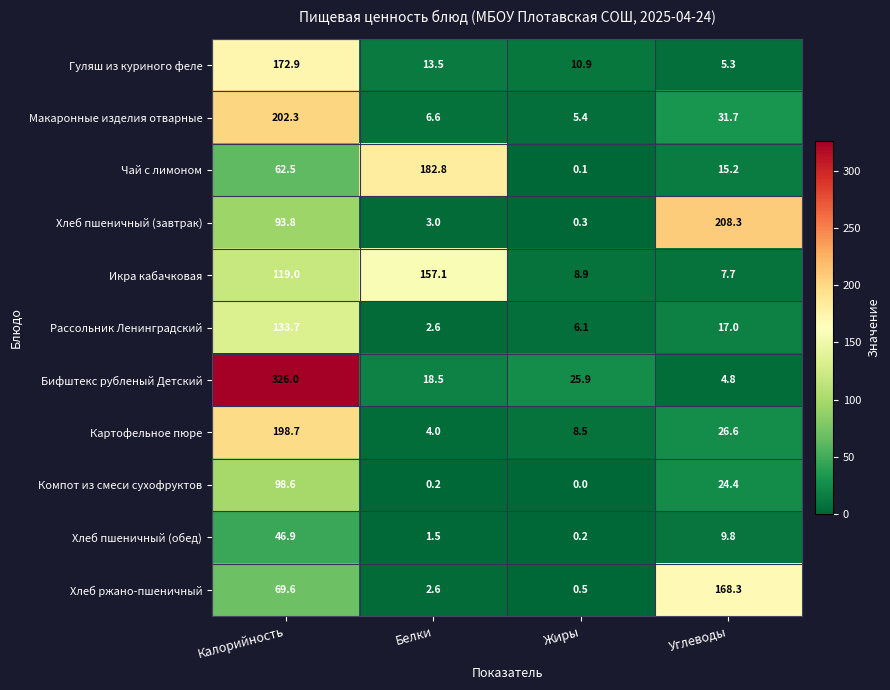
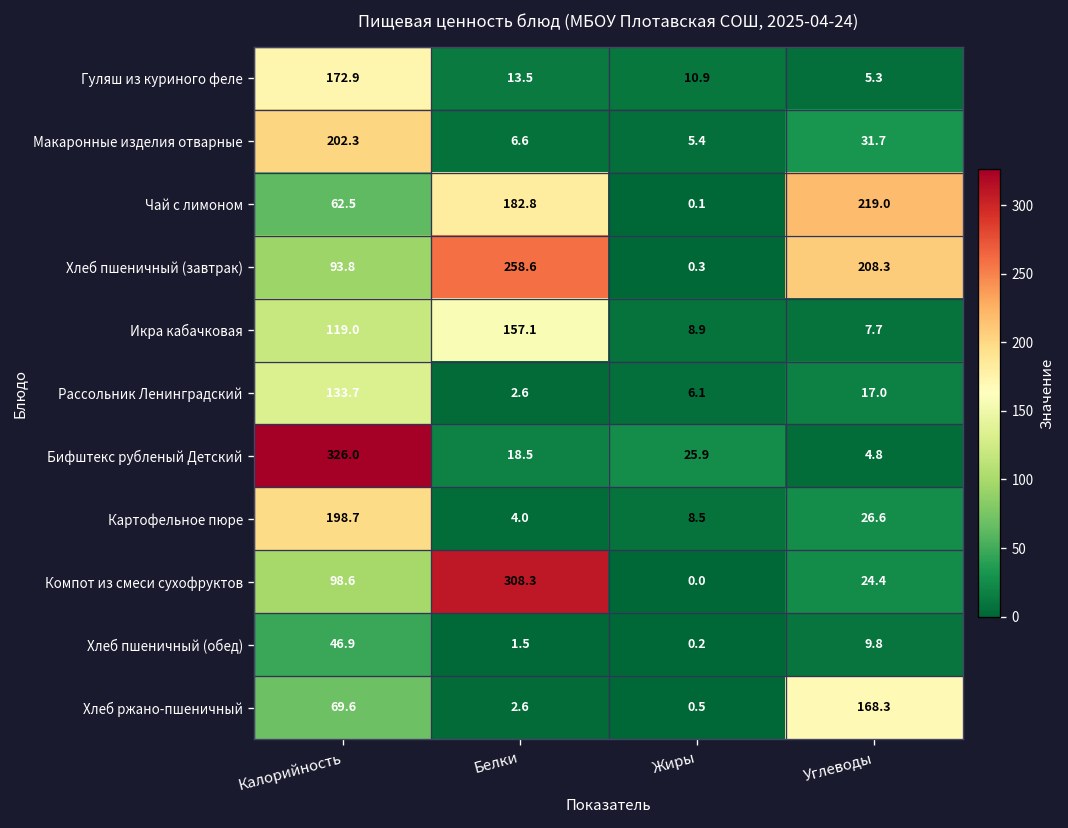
  {
    "Гуляш из куриного феле": {
      "Калорийность": 172.9,
      "Белки": 13.5,
      "Жиры": 10.9,
      "Углеводы": 5.3
    },
    "Макаронные изделия отварные": {
      "Калорийность": 202.3,
      "Белки": 6.6,
      "Жиры": 5.4,
      "Углеводы": 31.7
    },
    "Чай с лимоном": {
      "Калорийность": 62.5,
      "Белки": 182.8,
      "Жиры": 0.1,
-     "Углеводы": 15.2
+     "Углеводы": 219.0
    },
    "Хлеб пшеничный (завтрак)": {
      "Калорийность": 93.8,
-     "Белки": 3.0,
+     "Белки": 258.6,
      "Жиры": 0.3,
      "Углеводы": 208.3
    },
    "Икра кабачковая": {
      "Калорийность": 119.0,
      "Белки": 157.1,
      "Жиры": 8.9,
      "Углеводы": 7.7
    },
    "Рассольник Ленинградский": {
      "Калорийность": 133.7,
      "Белки": 2.6,
      "Жиры": 6.1,
      "Углеводы": 17.0
    },
    "Бифштекс рубленый Детский": {
      "Калорийность": 326.0,
      "Белки": 18.5,
      "Жиры": 25.9,
      "Углеводы": 4.8
    },
    "Картофельное пюре": {
      "Калорийность": 198.7,
      "Белки": 4.0,
      "Жиры": 8.5,
      "Углеводы": 26.6
    },
    "Компот из смеси сухофруктов": {
      "Калорийность": 98.6,
-     "Белки": 0.2,
+     "Белки": 308.3,
      "Жиры": 0.0,
      "Углеводы": 24.4
    },
    "Хлеб пшеничный (обед)": {
      "Калорийность": 46.9,
      "Белки": 1.5,
      "Жиры": 0.2,
      "Углеводы": 9.8
    },
    "Хлеб ржано-пшеничный": {
      "Калорийность": 69.6,
      "Белки": 2.6,
      "Жиры": 0.5,
      "Углеводы": 168.3
    }
  }
